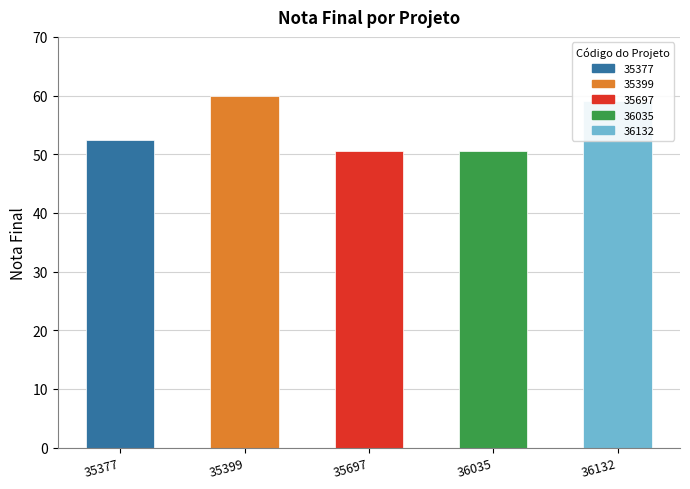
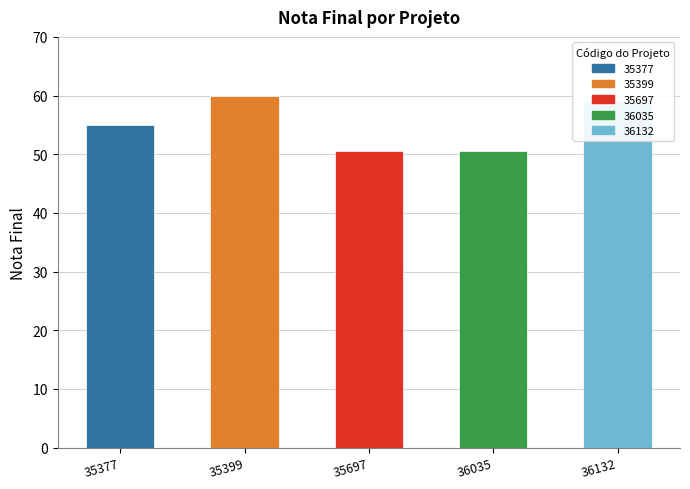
  {
-   "35377": 53,
+   "35377": 55,
    "35399": 60,
    "35697": 51,
    "36035": 51
  }
